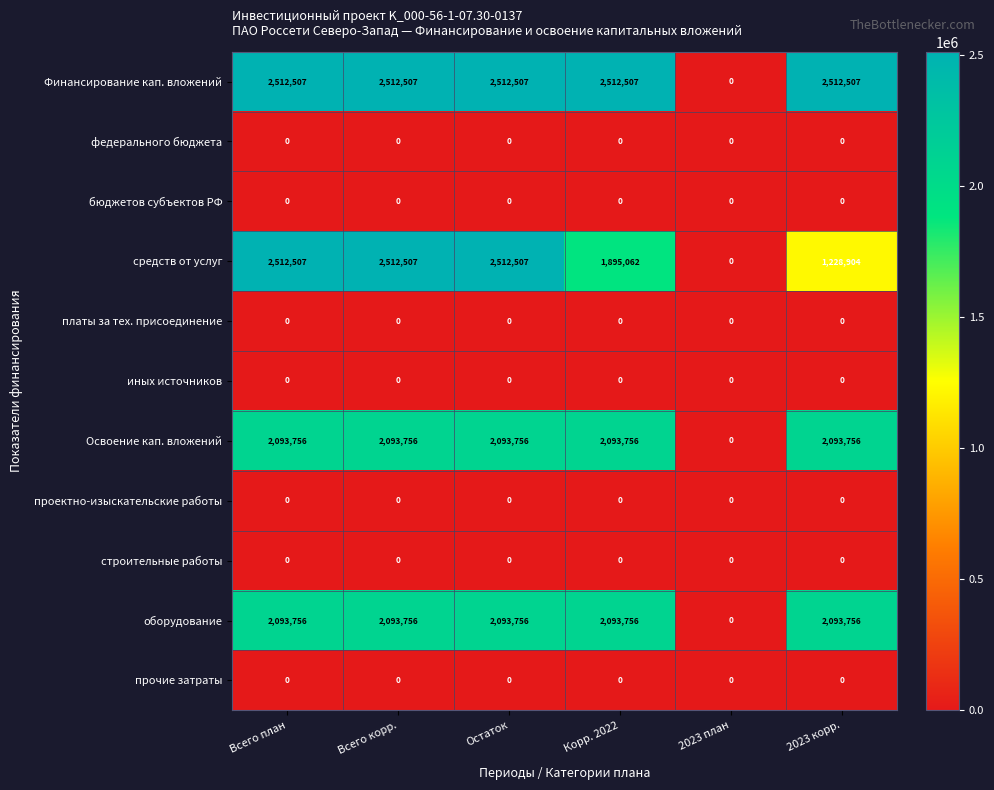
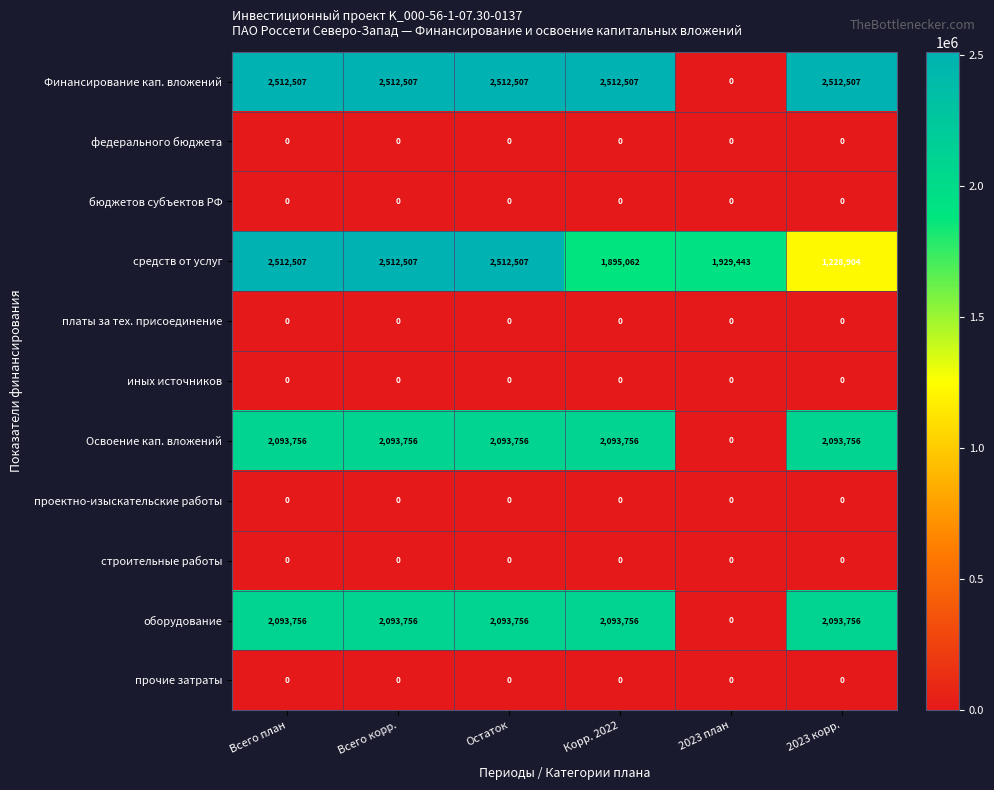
  {
    "Финансирование кап. вложений": {
      "Всего план": "2,512,507",
      "Всего корр.": "2,512,507",
      "Остаток": "2,512,507",
      "Корр. 2022": "2,512,507",
      "2023 план": "0",
      "2023 корр.": "2,512,507"
    },
    "федерального бюджета": {
      "Всего план": "0",
      "Всего корр.": "0",
      "Остаток": "0",
      "Корр. 2022": "0",
      "2023 план": "0",
      "2023 корр.": "0"
    },
    "бюджетов субъектов РФ": {
      "Всего план": "0",
      "Всего корр.": "0",
      "Остаток": "0",
      "Корр. 2022": "0",
      "2023 план": "0",
      "2023 корр.": "0"
    },
    "средств от услуг": {
      "Всего план": "2,512,507",
      "Всего корр.": "2,512,507",
      "Остаток": "2,512,507",
      "Корр. 2022": "1,895,062",
-     "2023 план": "0",
+     "2023 план": "1,929,443",
      "2023 корр.": "1,228,904"
    },
    "платы за тех. присоединение": {
      "Всего план": "0",
      "Всего корр.": "0",
      "Остаток": "0",
      "Корр. 2022": "0",
      "2023 план": "0",
      "2023 корр.": "0"
    },
    "иных источников": {
      "Всего план": "0",
      "Всего корр.": "0",
      "Остаток": "0",
      "Корр. 2022": "0",
      "2023 план": "0",
      "2023 корр.": "0"
    },
    "Освоение кап. вложений": {
      "Всего план": "2,093,756",
      "Всего корр.": "2,093,756",
      "Остаток": "2,093,756",
      "Корр. 2022": "2,093,756",
      "2023 план": "0",
      "2023 корр.": "2,093,756"
    },
    "проектно-изыскательские работы": {
      "Всего план": "0",
      "Всего корр.": "0",
      "Остаток": "0",
      "Корр. 2022": "0",
      "2023 план": "0",
      "2023 корр.": "0"
    },
    "строительные работы": {
      "Всего план": "0",
      "Всего корр.": "0",
      "Остаток": "0",
      "Корр. 2022": "0",
      "2023 план": "0",
      "2023 корр.": "0"
    },
    "оборудование": {
      "Всего план": "2,093,756",
      "Всего корр.": "2,093,756",
      "Остаток": "2,093,756",
      "Корр. 2022": "2,093,756",
      "2023 план": "0",
      "2023 корр.": "2,093,756"
    },
    "прочие затраты": {
      "Всего план": "0",
      "Всего корр.": "0",
      "Остаток": "0",
      "Корр. 2022": "0",
      "2023 план": "0",
      "2023 корр.": "0"
    }
  }
